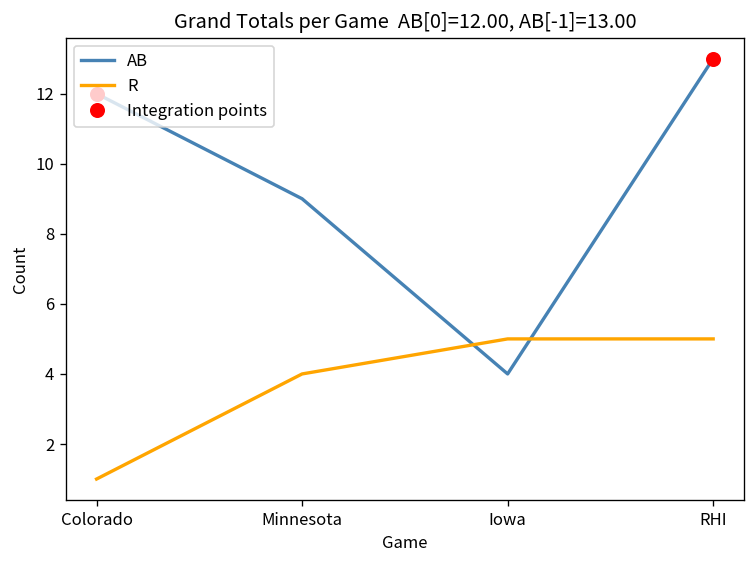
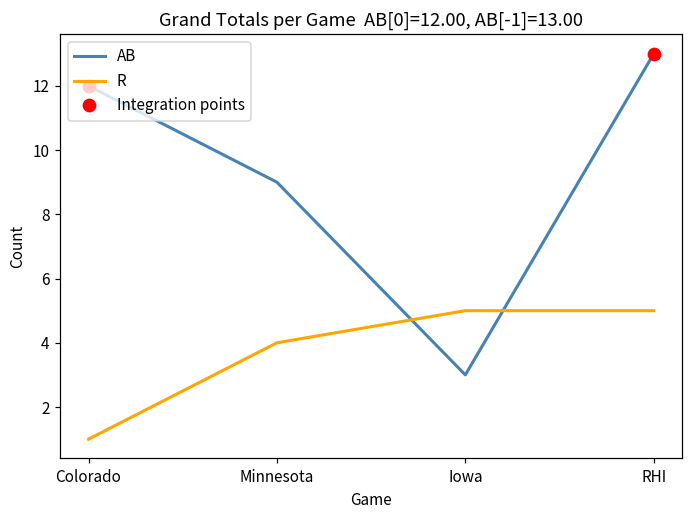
  {
    "AB": {
      "Minnesota": 9,
-     "Iowa": 4
+     "Iowa": 3
    },
    "R": {
      "Colorado": 1,
      "Minnesota": 4,
      "Iowa": 5,
      "RHI": 5
    }
  }
